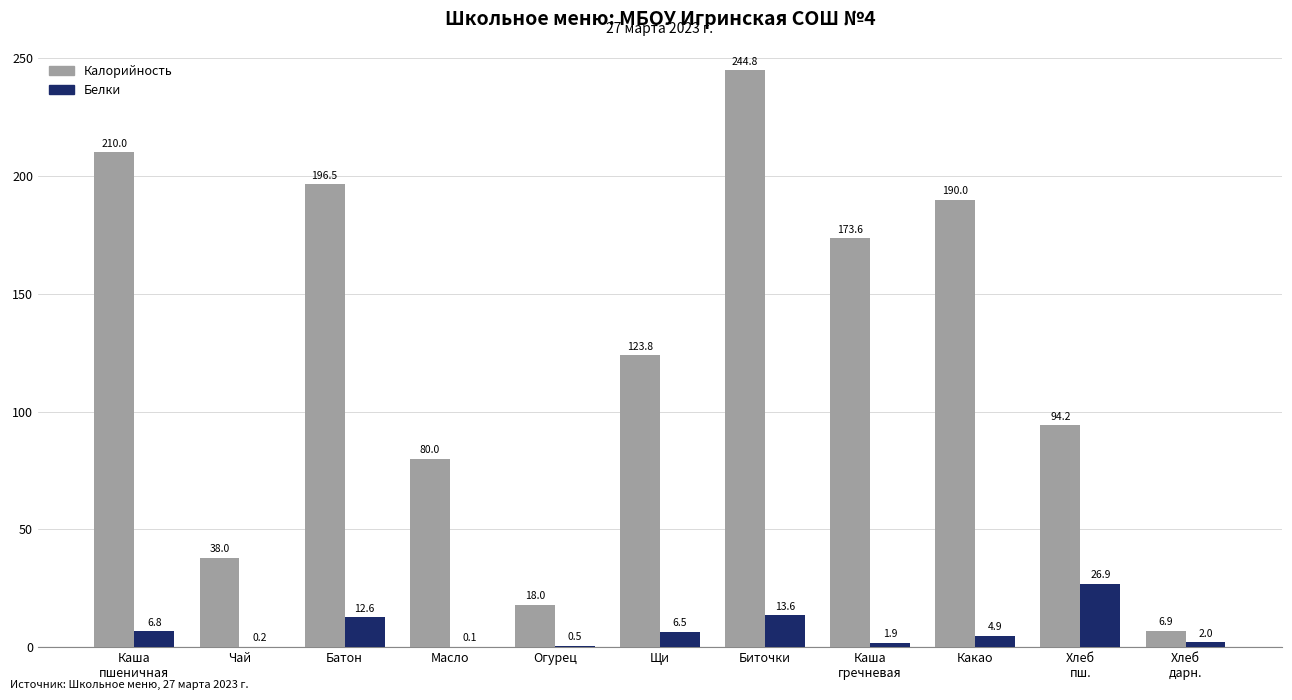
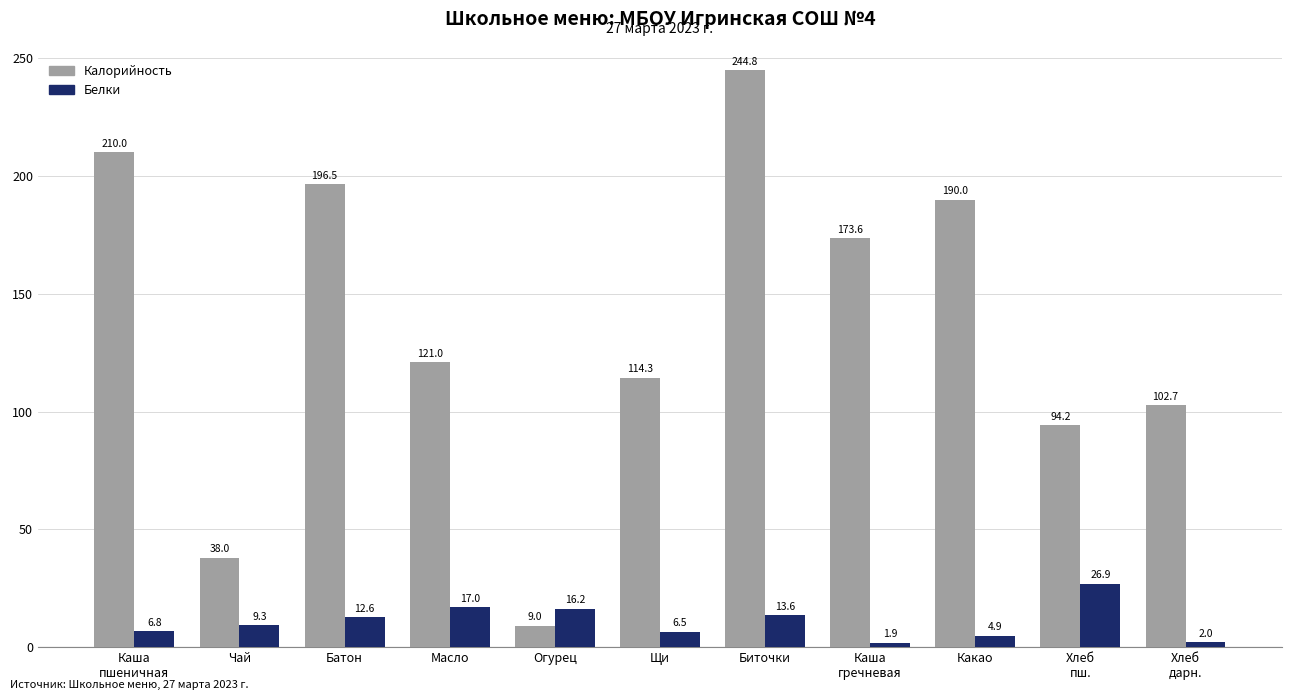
  {
    "Калорийность": {
      "Каша пшеничная": 210.0,
      "Чай": 38.0,
      "Батон": 196.5,
-     "Масло": 80.0,
-     "Огурец": 18.0,
-     "Щи": 123.8,
+     "Масло": 121.0,
+     "Огурец": 9.0,
+     "Щи": 114.3,
      "Биточки": 244.8,
      "Каша гречневая": 173.6,
      "Какао": 190.0,
      "Хлеб пш.": 94.2,
-     "Хлеб дарн.": 6.9
+     "Хлеб дарн.": 102.7
    },
    "Белки": {
      "Каша пшеничная": 6.8,
-     "Чай": 0.2,
+     "Чай": 9.3,
      "Батон": 12.6,
-     "Масло": 0.1,
-     "Огурец": 0.5,
+     "Масло": 17.0,
+     "Огурец": 16.2,
      "Щи": 6.5,
      "Биточки": 13.6,
      "Каша гречневая": 1.9,
      "Какао": 4.9,
      "Хлеб пш.": 26.9,
      "Хлеб дарн.": 2.0
    }
  }
